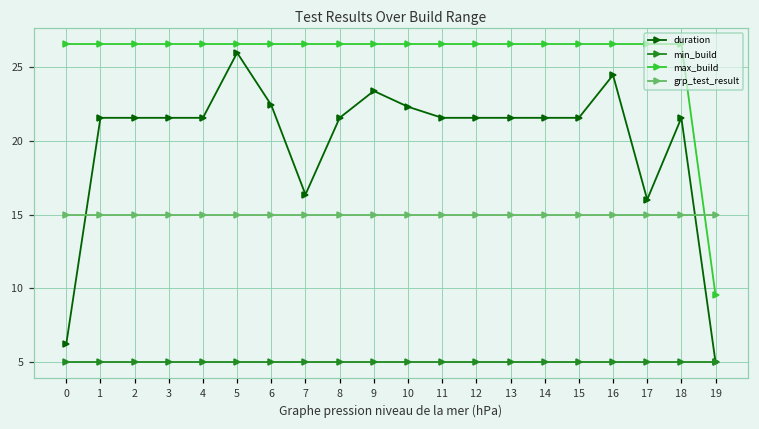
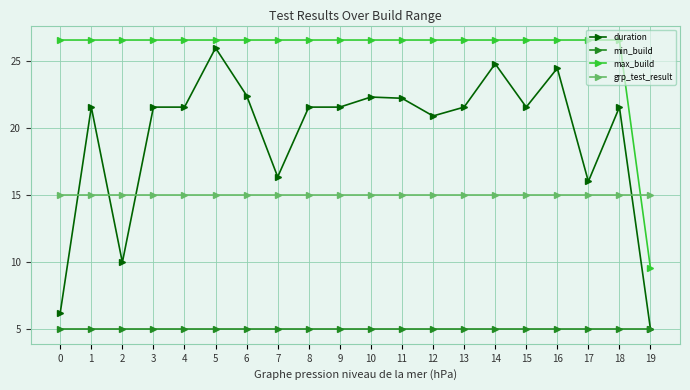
  {
    "duration": {
      "0": 6.2,
      "1": 21.6,
-     "2": 21.6,
+     "2": 10.0,
      "3": 21.6,
      "4": 21.6,
      "5": 26.0,
      "6": 22.4,
      "7": 16.4,
      "8": 21.6,
-     "9": 23.4,
+     "9": 21.6,
      "10": 22.3,
-     "11": 21.6,
-     "12": 21.6,
+     "11": 22.2,
+     "12": 20.9,
      "13": 21.6,
-     "14": 21.6,
+     "14": 24.8,
      "15": 21.6,
      "16": 24.5,
      "17": 16.0,
      "18": 21.6
    },
    "min_build": {
      "0": 5.0,
      "1": 5.0,
      "2": 5.0,
      "3": 5.0,
      "4": 5.0,
      "5": 5.0,
      "6": 5.0,
      "7": 5.0,
      "8": 5.0,
      "9": 5.0,
      "10": 5.0,
      "11": 5.0,
      "12": 5.0,
      "13": 5.0,
      "14": 5.0,
      "15": 5.0,
      "16": 5.0,
      "17": 5.0,
      "18": 5.0
    },
    "max_build": {
      "0": 26.6,
      "1": 26.6,
      "2": 26.6,
      "3": 26.6,
      "4": 26.6,
      "5": 26.6,
      "6": 26.6,
      "7": 26.6,
      "8": 26.6,
      "9": 26.6,
      "10": 26.6,
      "11": 26.6,
      "12": 26.6,
      "13": 26.6,
      "14": 26.6,
      "15": 26.6,
      "16": 26.6,
      "19": 9.5
    },
    "grp_test_result": {
      "0": 15.0,
      "1": 15.0,
      "2": 15.0,
      "3": 15.0,
      "4": 15.0,
      "5": 15.0,
      "6": 15.0,
      "7": 15.0,
      "8": 15.0,
      "9": 15.0,
      "10": 15.0,
      "11": 15.0,
      "12": 15.0,
      "13": 15.0,
      "14": 15.0,
      "15": 15.0,
      "16": 15.0,
      "17": 15.0,
      "18": 15.0,
      "19": 15.0
    }
  }
